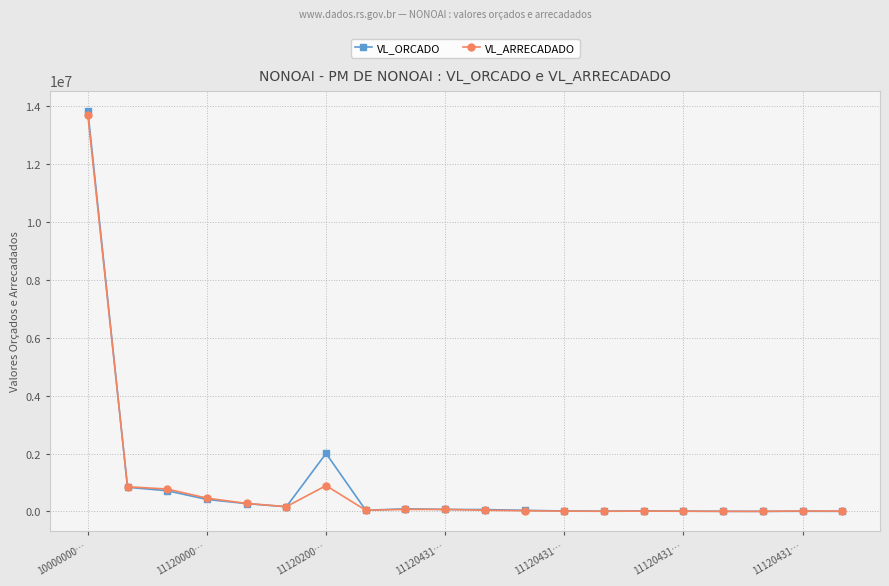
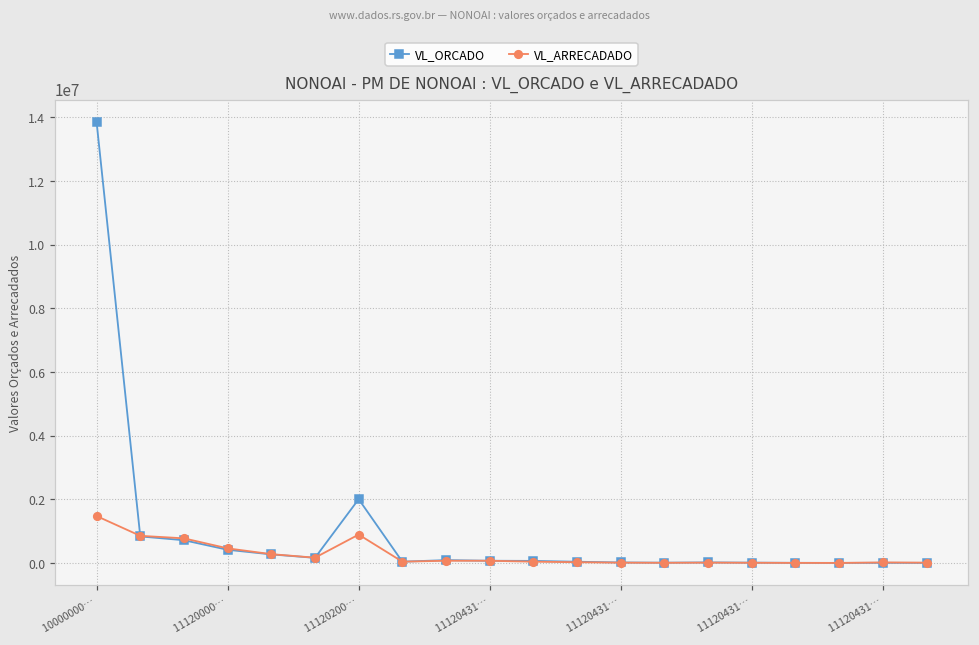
  {
    "VL_ORCADO": {
      "10000000…": 13900000,
      "11120200…": 2000000
    },
    "VL_ARRECADADO": {
-     "10000000…": 13700000,
+     "10000000…": 1500000,
      "11120200…": 900000
    }
  }
